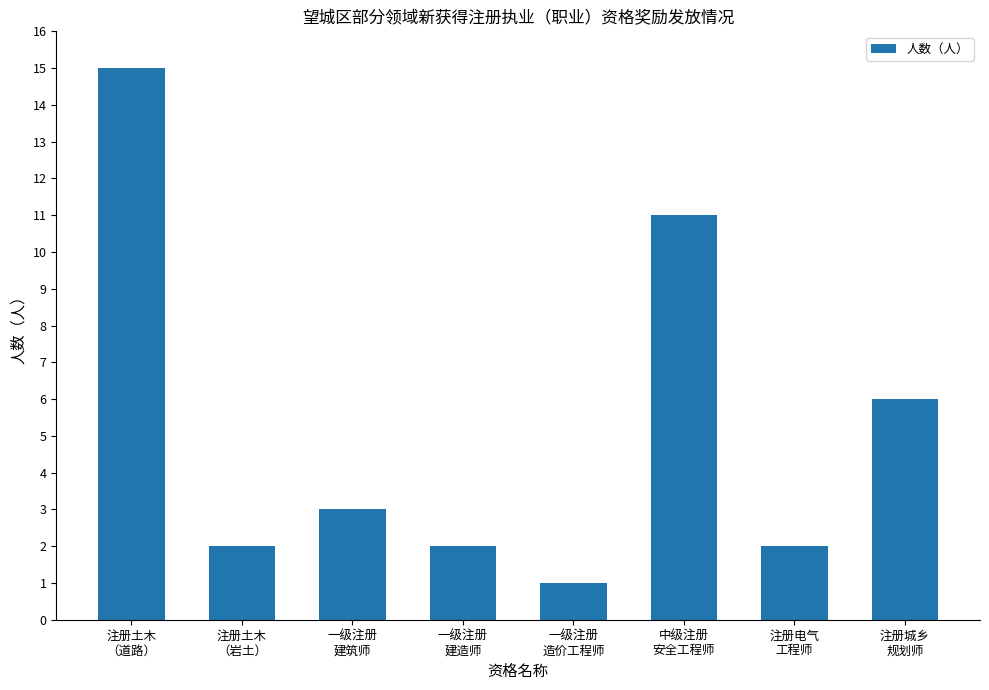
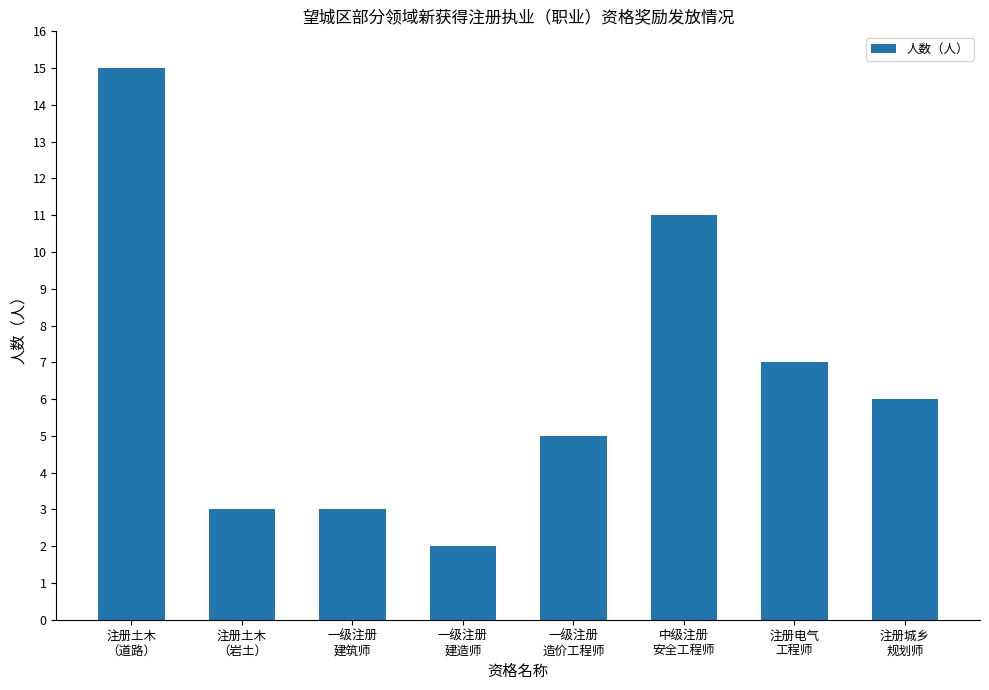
  {
    "注册土木 （道路）": 15,
-   "注册土木 （岩土）": 2,
+   "注册土木 （岩土）": 3,
    "一级注册 建筑师": 3,
    "一级注册 建造师": 2,
-   "一级注册 造价工程师": 1,
+   "一级注册 造价工程师": 5,
    "中级注册 安全工程师": 11,
-   "注册电气 工程师": 2,
+   "注册电气 工程师": 7,
    "注册城乡 规划师": 6
  }
